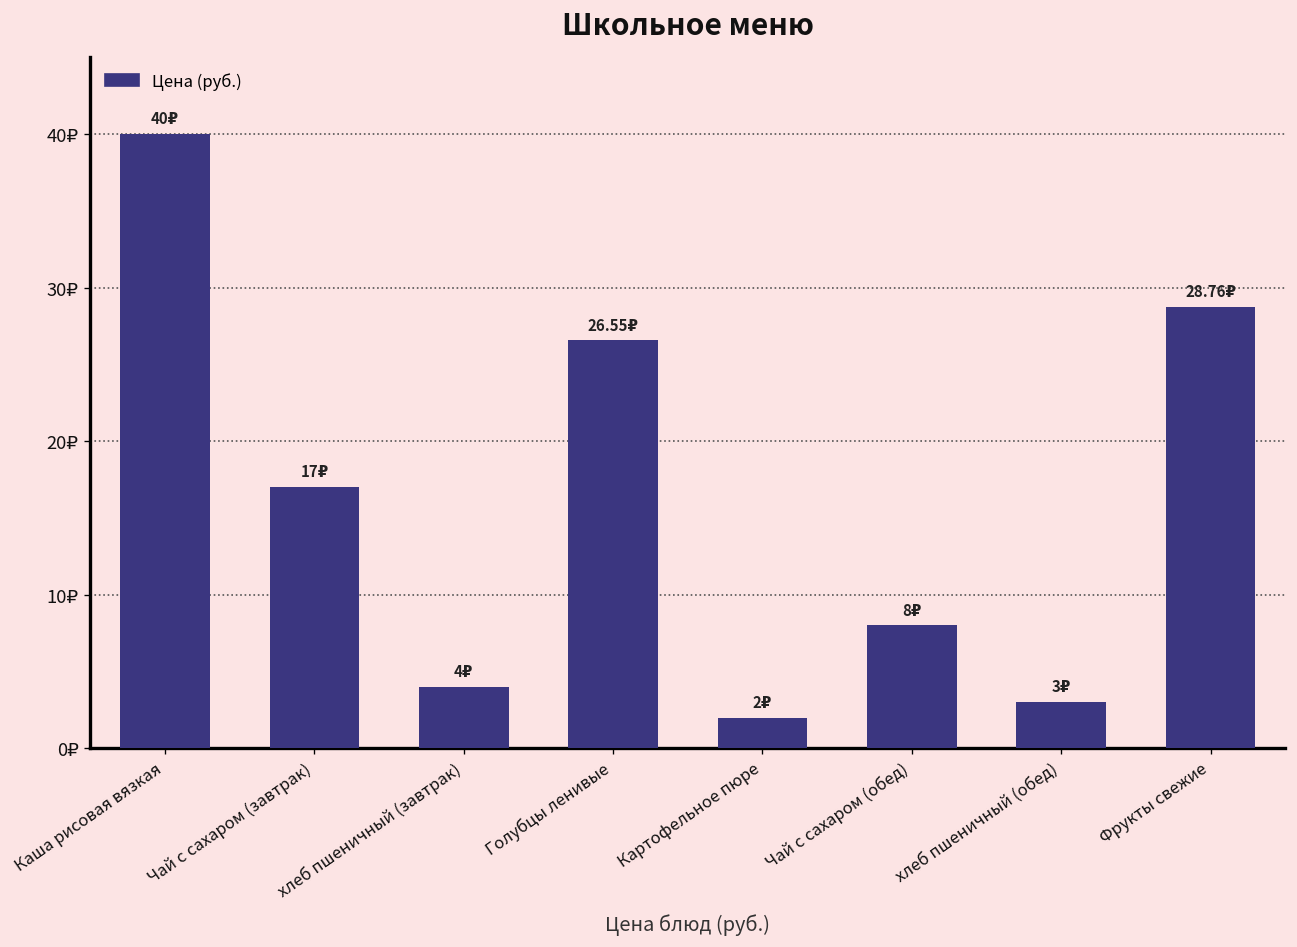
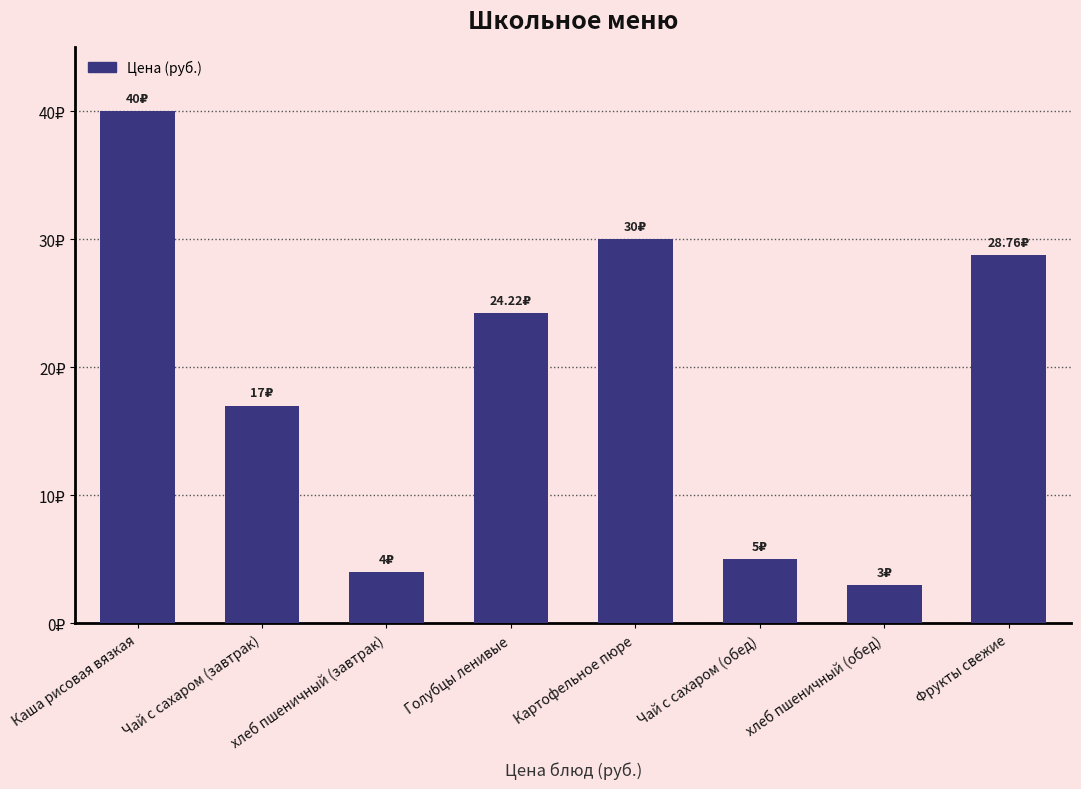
  {
    "Каша рисовая вязкая": "40₽",
    "Чай с сахаром (завтрак)": "17₽",
    "хлеб пшеничный (завтрак)": "4₽",
-   "Голубцы ленивые": "26.55₽",
-   "Картофельное пюре": "2₽",
-   "Чай с сахаром (обед)": "8₽",
+   "Голубцы ленивые": "24.22₽",
+   "Картофельное пюре": "30₽",
+   "Чай с сахаром (обед)": "5₽",
    "хлеб пшеничный (обед)": "3₽",
    "Фрукты свежие": "28.76₽"
  }
